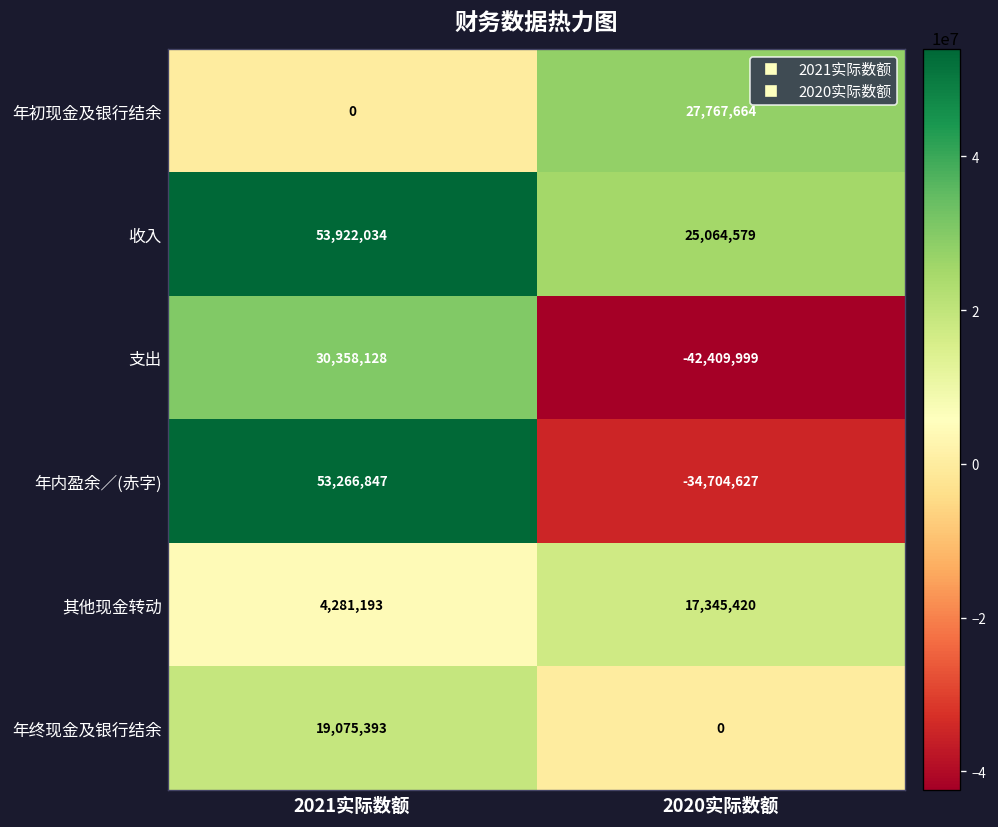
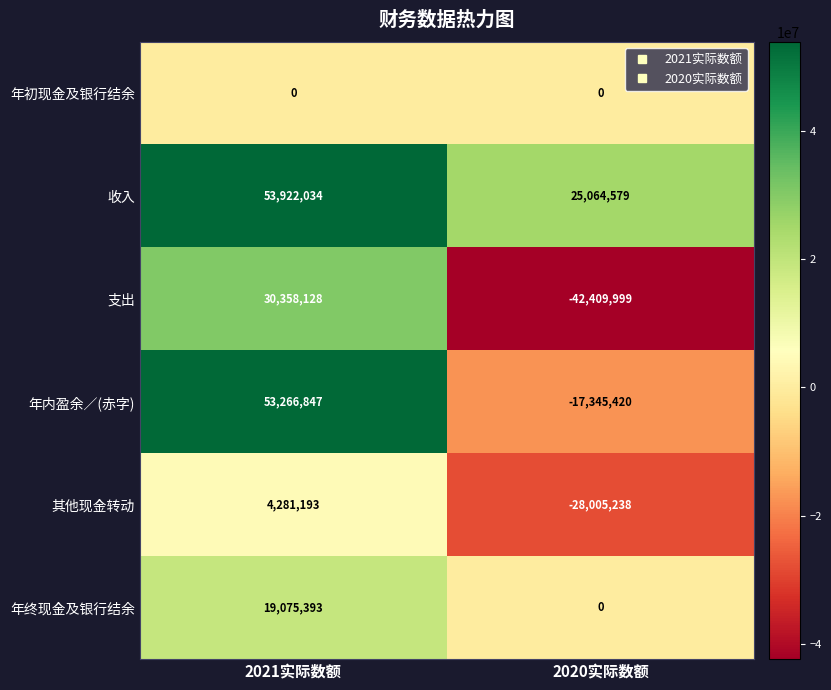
  {
    "年初现金及银行结余": {
      "2021实际数额": "0",
-     "2020实际数额": "27,767,664"
+     "2020实际数额": "0"
    },
    "收入": {
      "2021实际数额": "53,922,034",
      "2020实际数额": "25,064,579"
    },
    "支出": {
      "2021实际数额": "30,358,128",
      "2020实际数额": "-42,409,999"
    },
    "年内盈余／(赤字)": {
      "2021实际数额": "53,266,847",
-     "2020实际数额": "-34,704,627"
+     "2020实际数额": "-17,345,420"
    },
    "其他现金转动": {
      "2021实际数额": "4,281,193",
-     "2020实际数额": "17,345,420"
+     "2020实际数额": "-28,005,238"
    },
    "年终现金及银行结余": {
      "2021实际数额": "19,075,393",
      "2020实际数额": "0"
    }
  }
